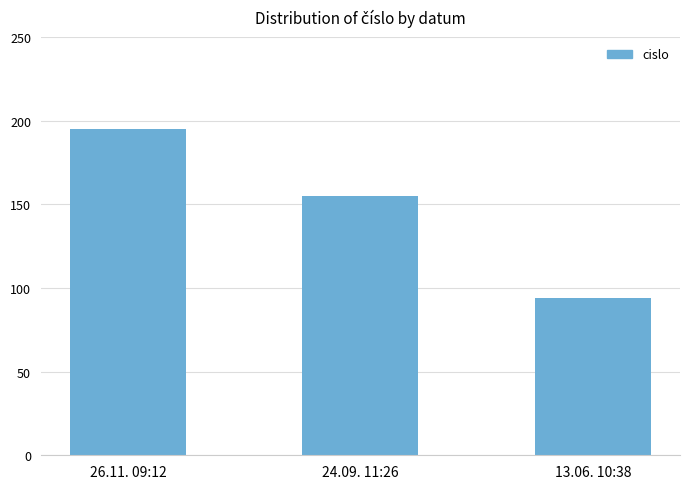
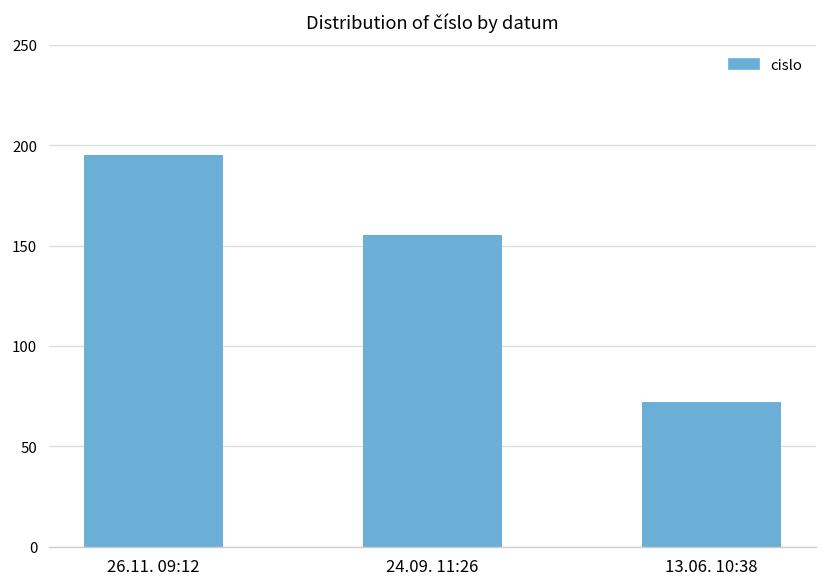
  {
    "26.11. 09:12": 195,
    "24.09. 11:26": 155,
-   "13.06. 10:38": 94
+   "13.06. 10:38": 72
  }
